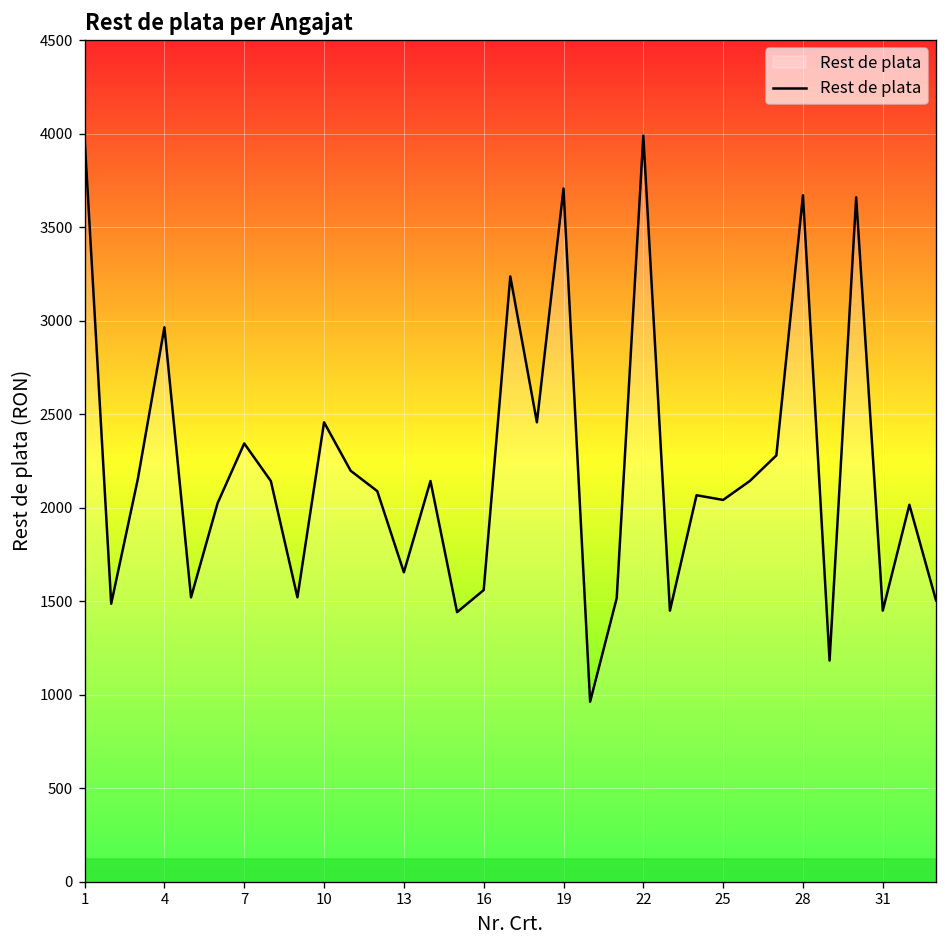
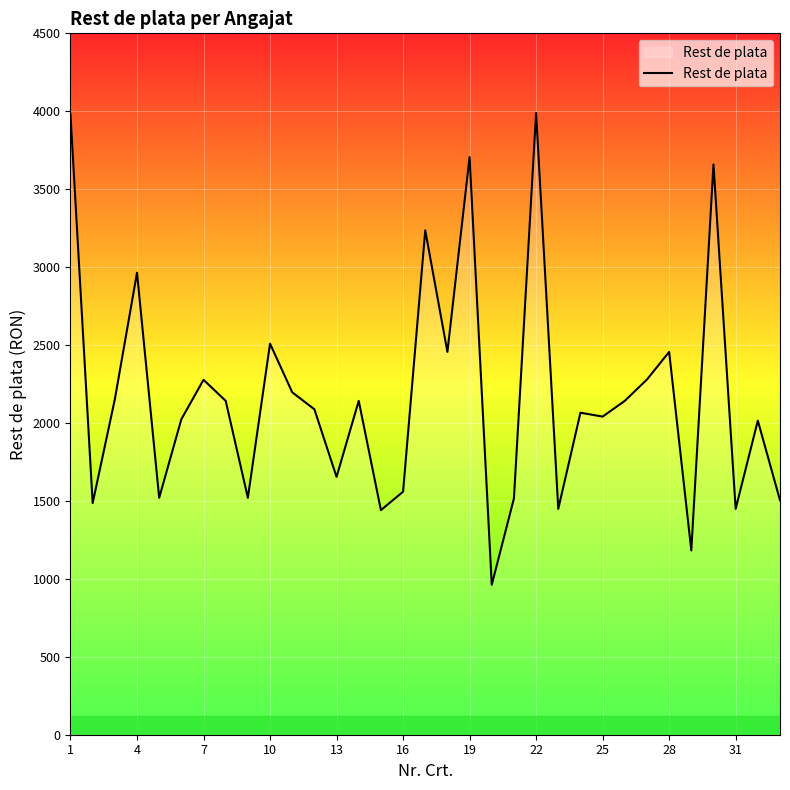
  {
    "1": 3980,
    "4": 2960,
-   "7": 2340,
-   "10": 2460,
+   "7": 2280,
+   "10": 2510,
    "13": 1650,
    "16": 1560,
    "19": 3710,
    "22": 3990,
    "25": 2040,
-   "28": 3670,
+   "28": 2460,
    "31": 1450
  }
